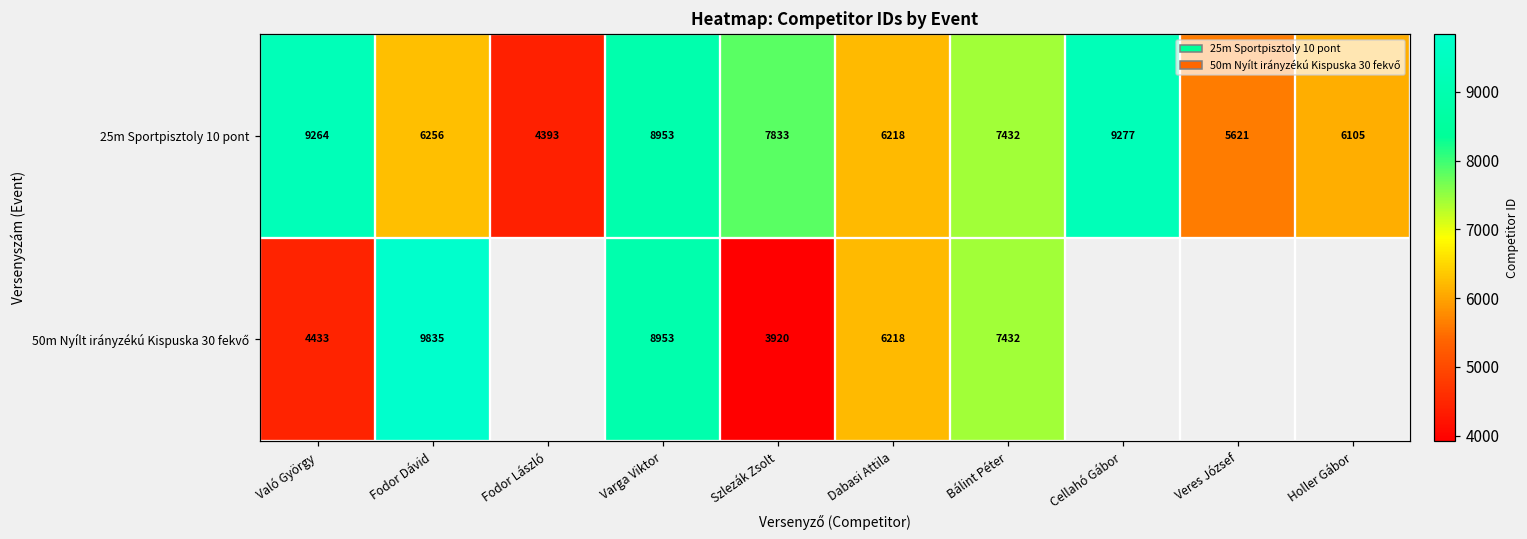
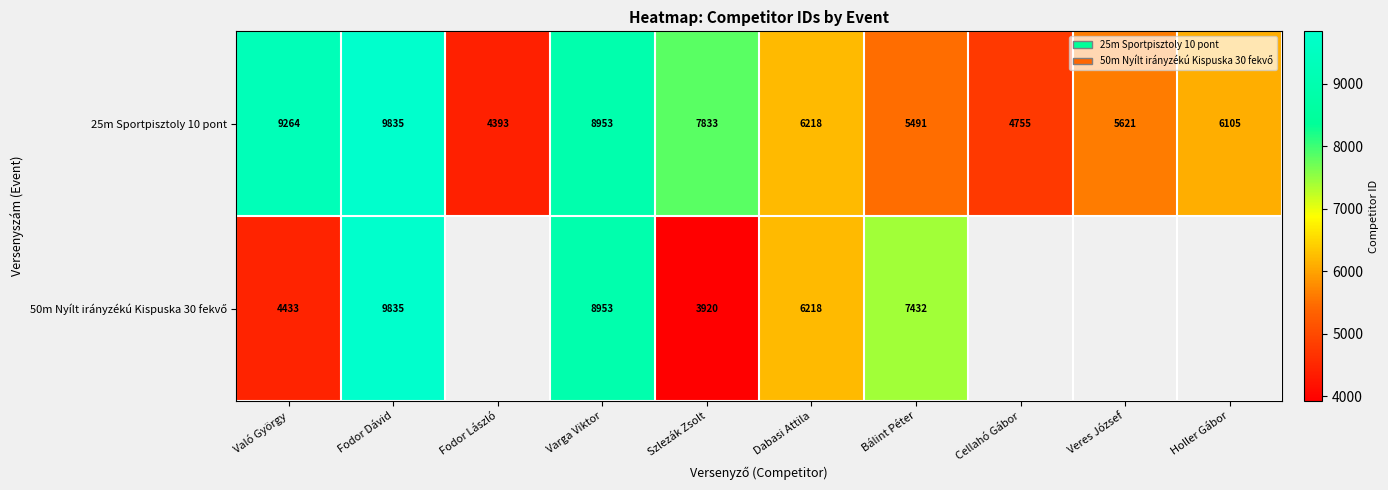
  {
    "25m Sportpisztoly 10 pont": {
      "Való György": 9264,
-     "Fodor Dávid": 6256,
+     "Fodor Dávid": 9835,
      "Fodor László": 4393,
      "Varga Viktor": 8953,
      "Szlezák Zsolt": 7833,
      "Dabasi Attila": 6218,
-     "Bálint Péter": 7432,
-     "Cellahó Gábor": 9277,
+     "Bálint Péter": 5491,
+     "Cellahó Gábor": 4755,
      "Veres József": 5621,
      "Holler Gábor": 6105
    },
    "50m Nyílt irányzékú Kispuska 30 fekvő": {
      "Való György": 4433,
      "Fodor Dávid": 9835,
      "Varga Viktor": 8953,
      "Szlezák Zsolt": 3920,
      "Dabasi Attila": 6218,
      "Bálint Péter": 7432
    }
  }
